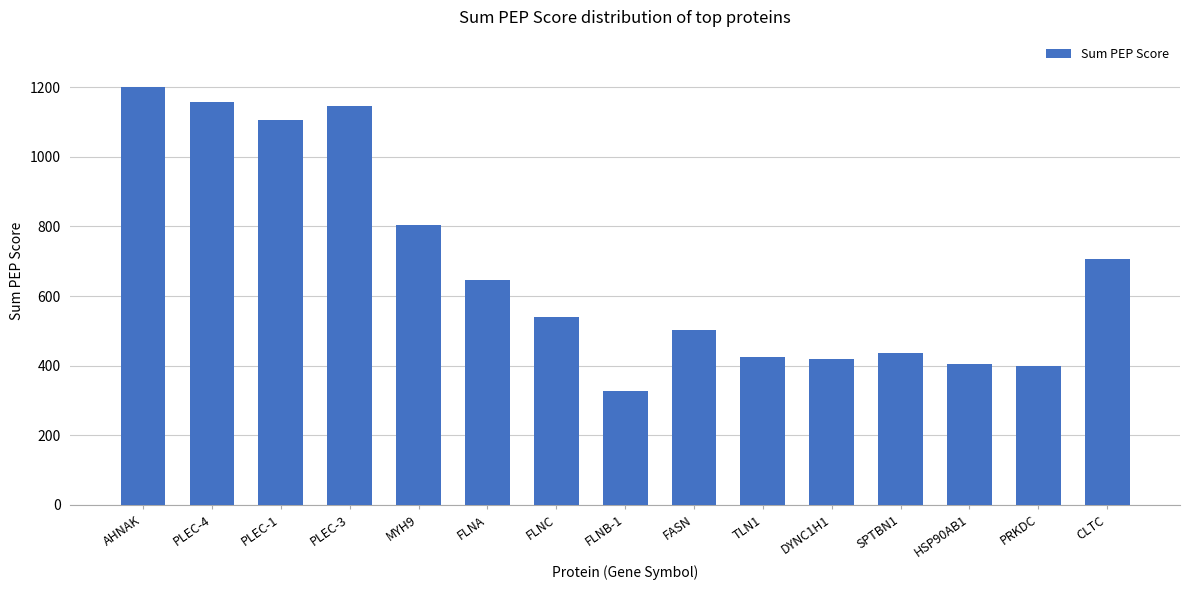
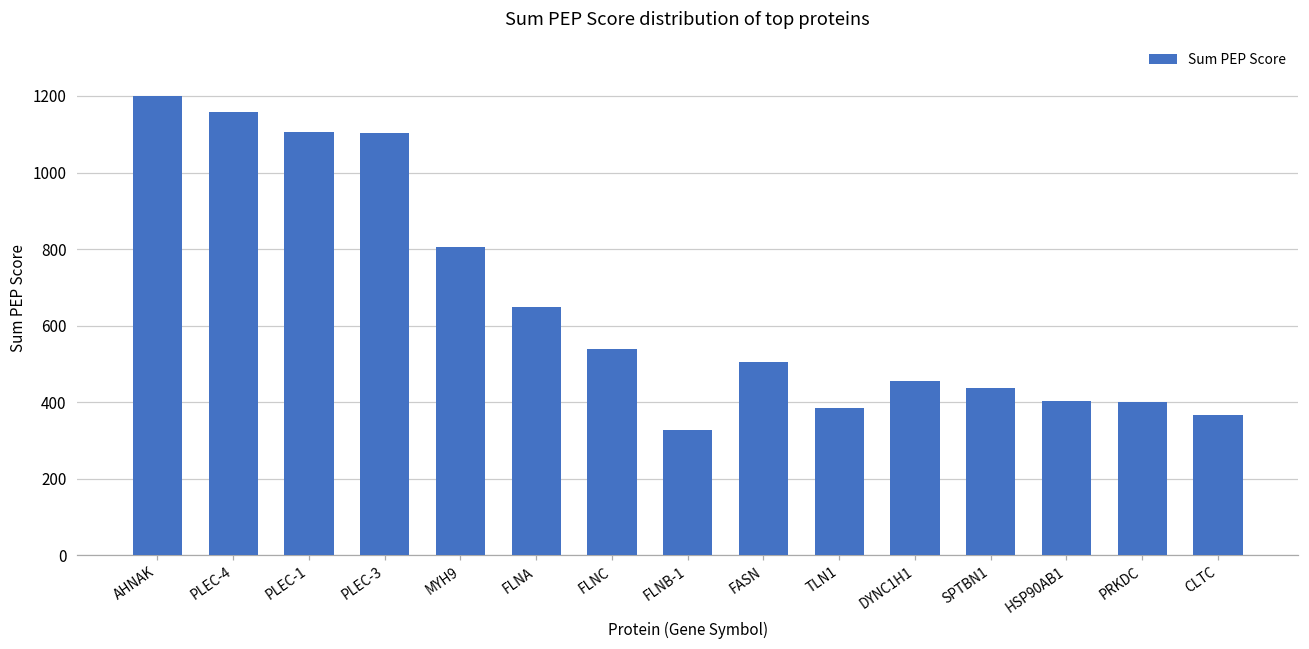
  {
    "AHNAK": 1200,
    "PLEC-4": 1160,
    "PLEC-1": 1110,
-   "PLEC-3": 1150,
+   "PLEC-3": 1100,
    "MYH9": 810,
    "FLNA": 650,
    "FLNC": 540,
    "FLNB-1": 330,
    "FASN": 500,
-   "TLN1": 430,
-   "DYNC1H1": 420,
+   "TLN1": 390,
+   "DYNC1H1": 460,
    "SPTBN1": 440,
    "HSP90AB1": 400,
    "PRKDC": 400,
-   "CLTC": 710
+   "CLTC": 370
  }
